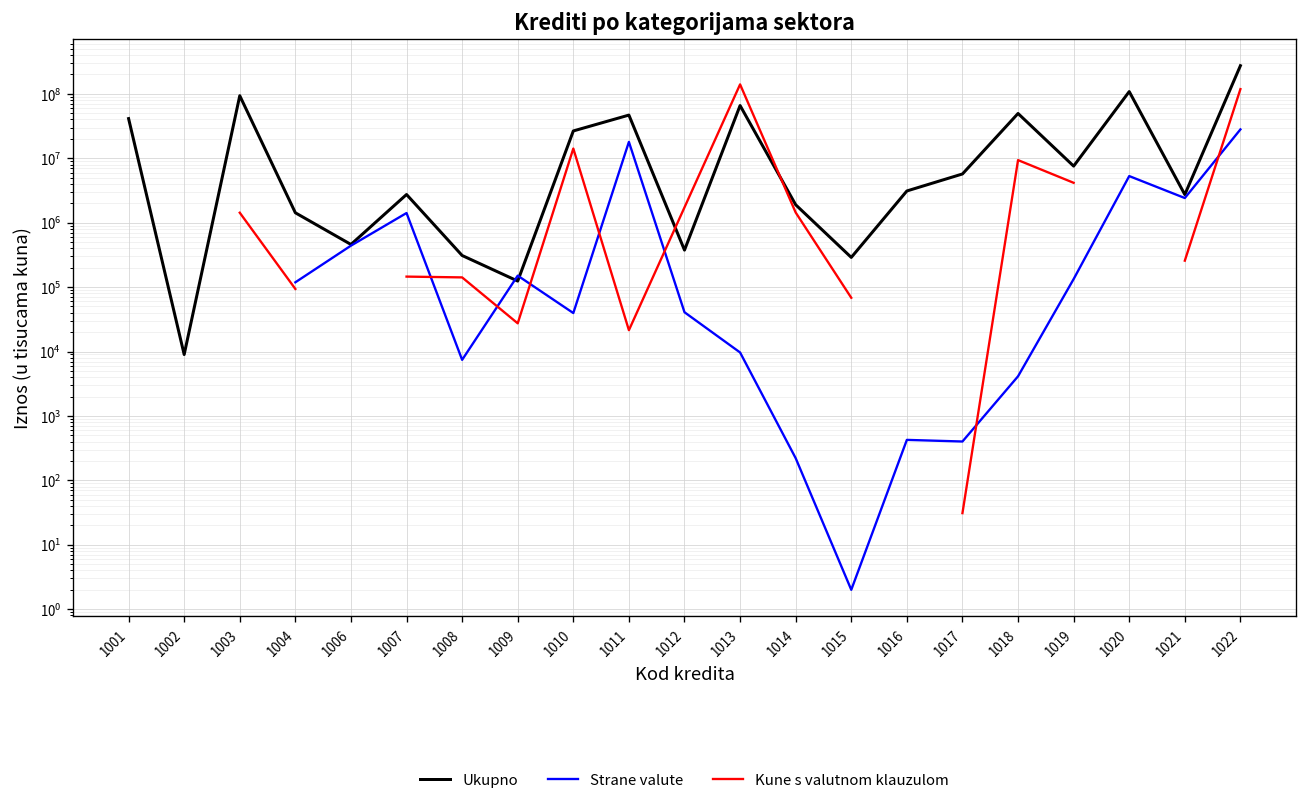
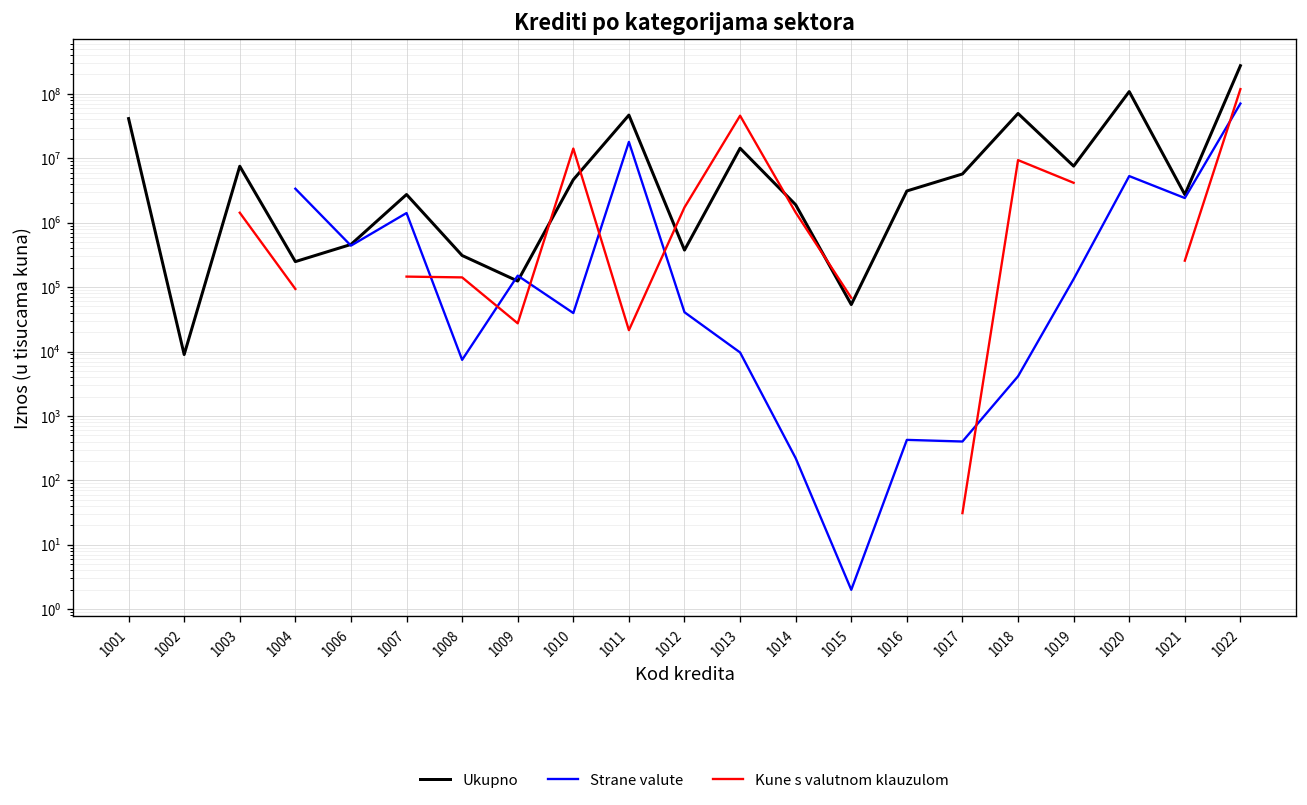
  {
    "Ukupno": {
      "1001": 40000000,
      "1002": 9000,
-     "1003": 90000000,
-     "1004": 1400000,
+     "1003": 8000000,
+     "1004": 200000,
      "1007": 3000000,
      "1008": 300000,
      "1009": 120000,
-     "1010": 30000000,
+     "1010": 5000000,
      "1011": 50000000,
      "1012": 400000,
-     "1013": 70000000,
+     "1013": 14000000,
      "1014": 1900000,
-     "1015": 300000,
+     "1015": 50000,
      "1016": 3000000,
      "1017": 6000000,
      "1018": 50000000,
      "1019": 8000000,
      "1020": 110000000,
      "1021": 3000000,
      "1022": 300000000
    },
    "Strane valute": {
      "1001": 110000,
-     "1004": 120000,
+     "1004": 3000000,
      "1007": 1400000,
      "1008": 7000,
      "1009": 150000,
      "1010": 40000,
      "1011": 18000000,
      "1012": 40000,
      "1013": 10000,
      "1014": 220,
      "1015": 2,
      "1016": 400,
      "1017": 400,
      "1018": 4000,
      "1019": 130000,
      "1020": 5000000,
      "1021": 2000000,
-     "1022": 30000000
+     "1022": 70000000
    },
    "Kune s valutnom klauzulom": {
      "1001": 20000000,
      "1003": 1400000,
      "1004": 90000,
      "1007": 150000,
      "1008": 140000,
      "1009": 30000,
      "1010": 14000000,
      "1011": 21000,
      "1012": 1700000,
-     "1013": 140000000,
+     "1013": 50000000,
      "1014": 1400000,
      "1015": 70000,
      "1017": 30,
      "1018": 9000000,
      "1019": 4000000,
      "1021": 300000,
      "1022": 120000000
    }
  }
